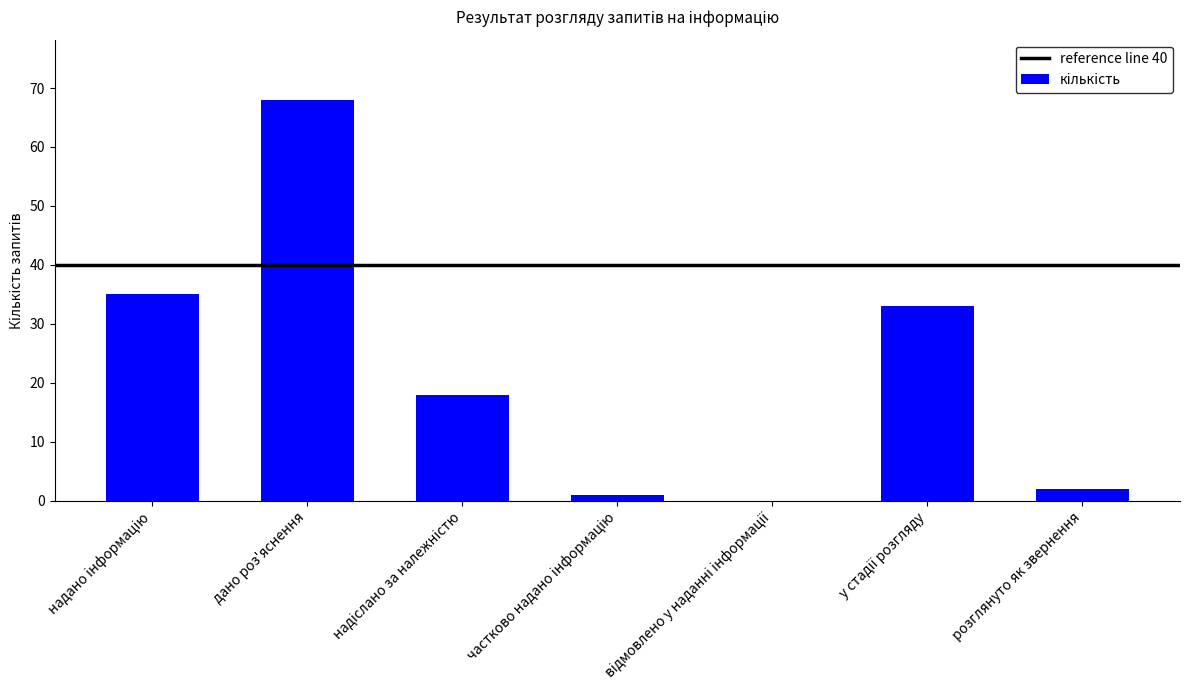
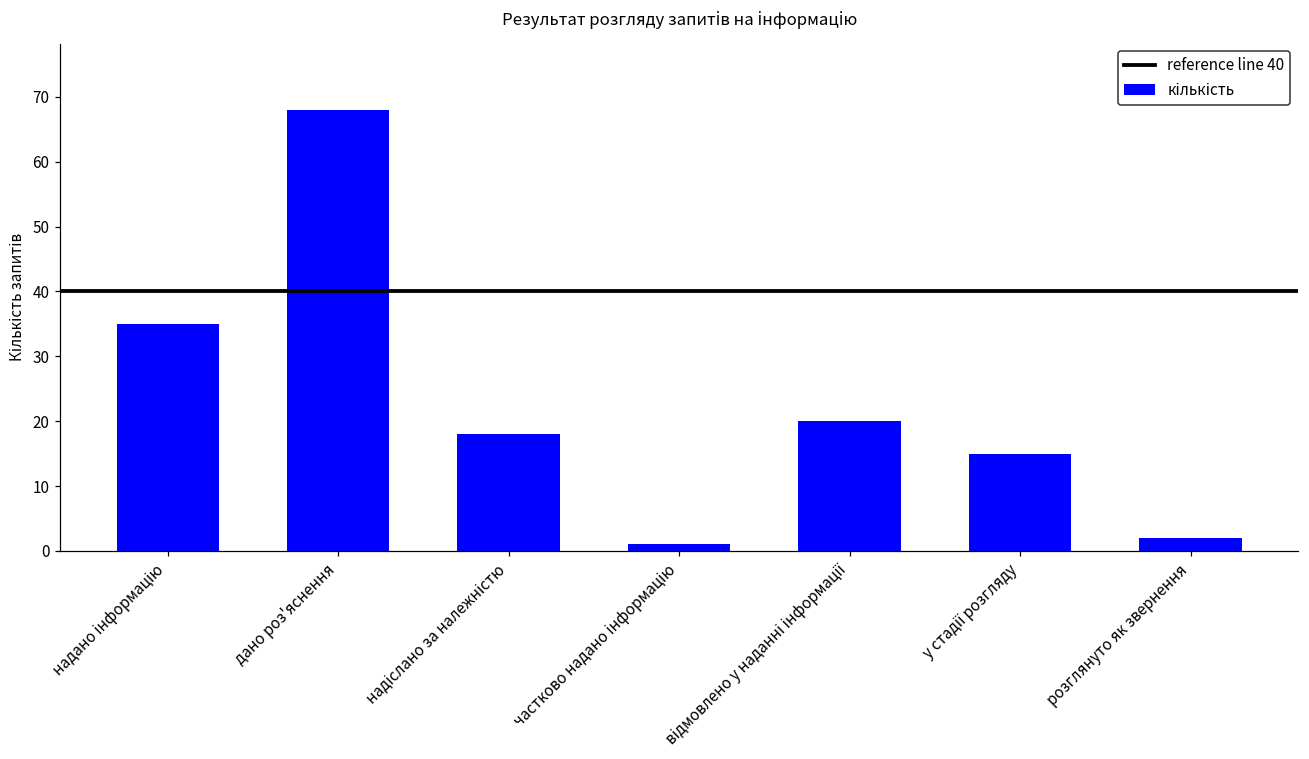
  {
    "надано інформацію": 35,
    "дано роз'яснення": 68,
    "надіслано за належністю": 18,
    "частково надано інформацію": 1,
-   "відмовлено у наданні інформації": 0,
-   "у стадії розгляду": 33,
+   "відмовлено у наданні інформації": 20,
+   "у стадії розгляду": 15,
    "розглянуто як звернення": 2
  }
